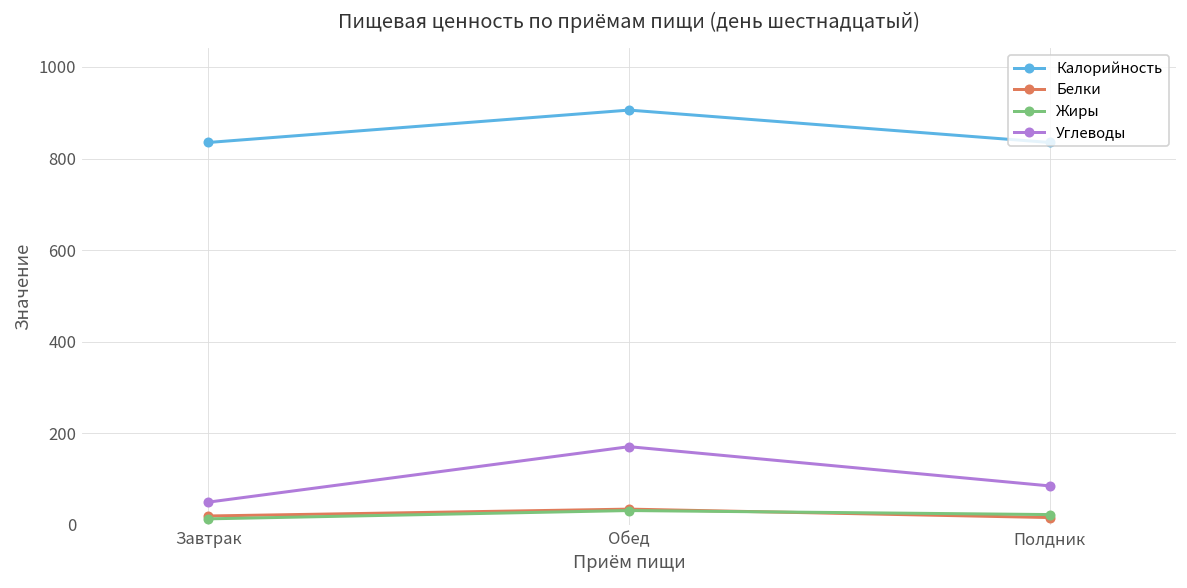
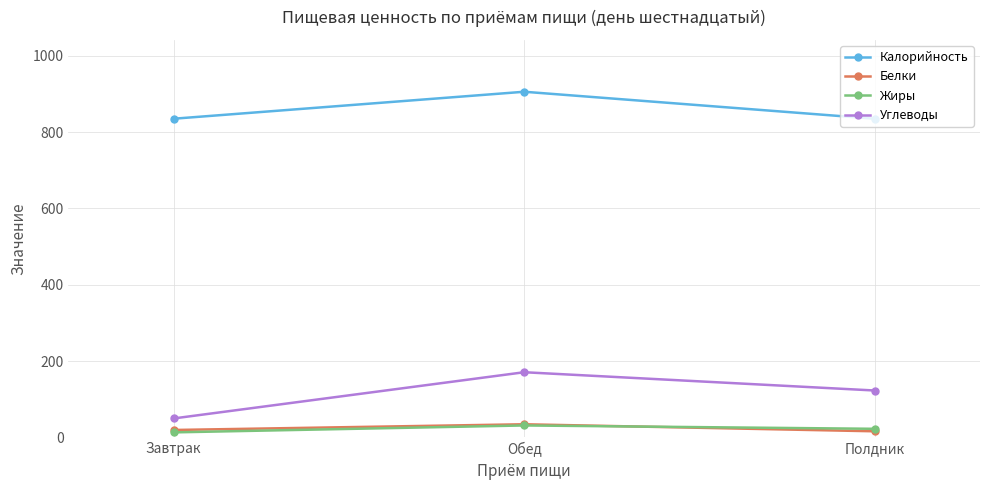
  {
    "Калорийность": {
      "Завтрак": 840,
      "Обед": 910
    },
    "Углеводы": {
      "Завтрак": 50,
      "Обед": 170,
-     "Полдник": 90
+     "Полдник": 120
    }
  }
